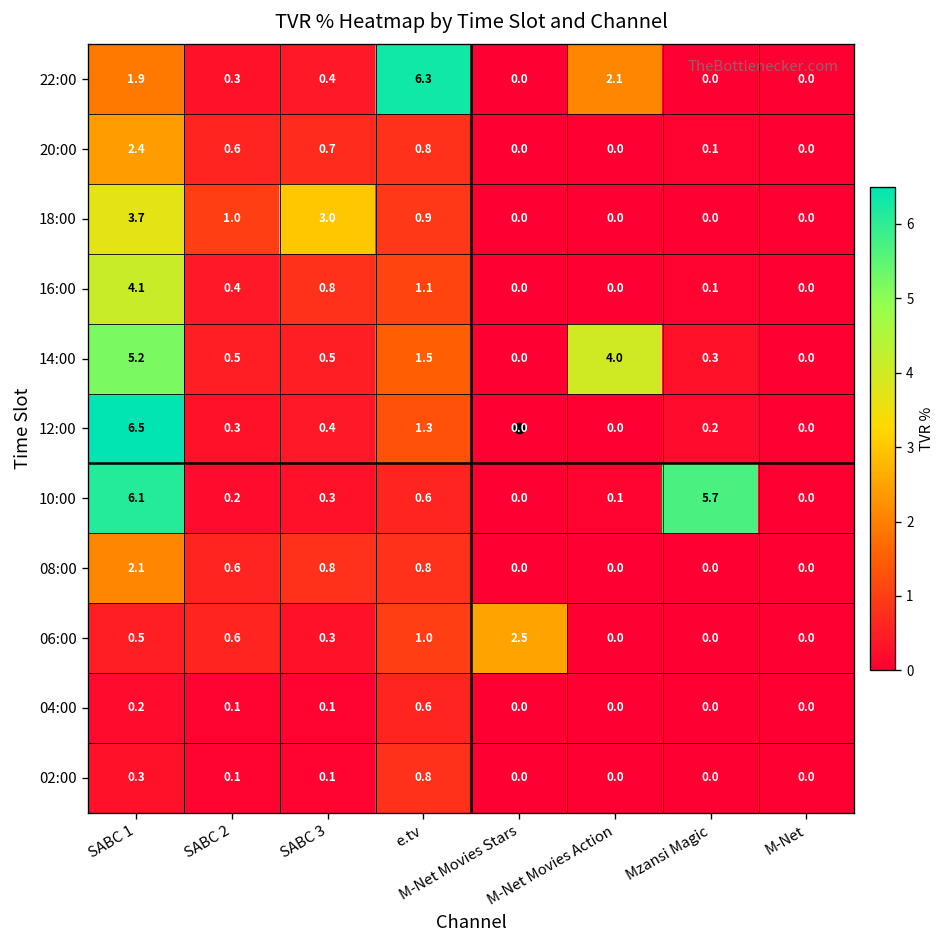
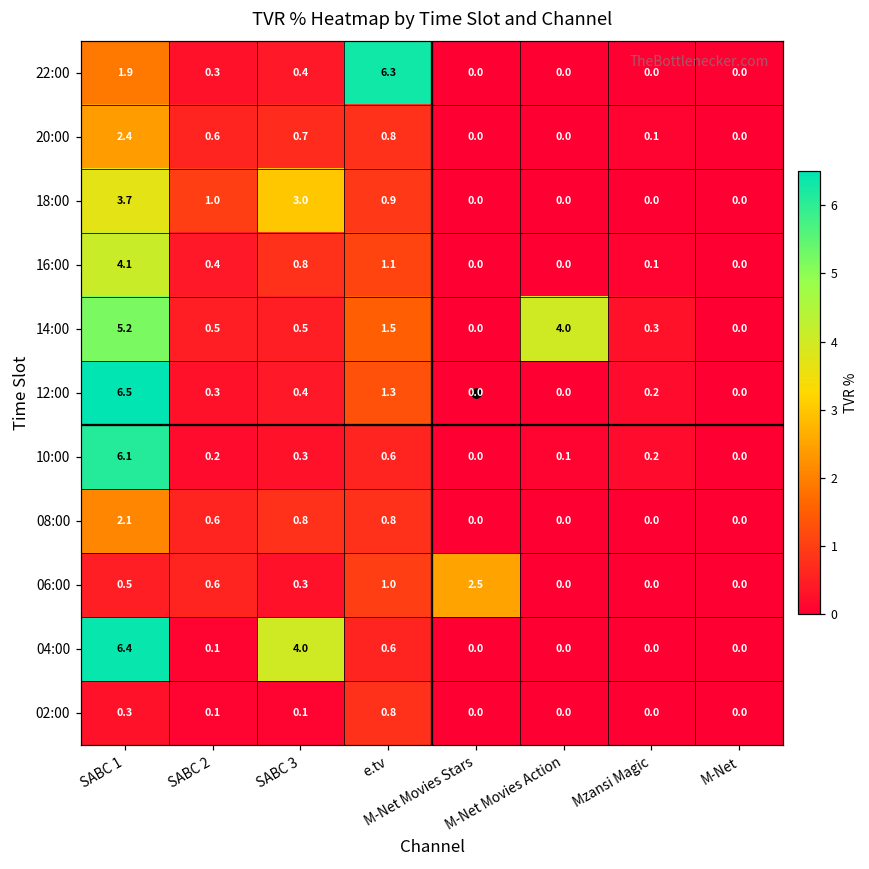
  {
    "22:00": {
      "SABC 1": 1.9,
      "SABC 2": 0.3,
      "SABC 3": 0.4,
      "e.tv": 6.3,
      "M-Net Movies Stars": 0.0,
-     "M-Net Movies Action": 2.1
+     "M-Net Movies Action": 0.0
    },
    "20:00": {
      "SABC 1": 2.4,
      "SABC 2": 0.6,
      "SABC 3": 0.7,
      "e.tv": 0.8,
      "M-Net Movies Stars": 0.0,
      "M-Net Movies Action": 0.0,
      "Mzansi Magic": 0.1,
      "M-Net": 0.0
    },
    "18:00": {
      "SABC 1": 3.7,
      "SABC 2": 1.0,
      "SABC 3": 3.0,
      "e.tv": 0.9,
      "M-Net Movies Stars": 0.0,
      "M-Net Movies Action": 0.0,
      "Mzansi Magic": 0.0,
      "M-Net": 0.0
    },
    "16:00": {
      "SABC 1": 4.1,
      "SABC 2": 0.4,
      "SABC 3": 0.8,
      "e.tv": 1.1,
      "M-Net Movies Stars": 0.0,
      "M-Net Movies Action": 0.0,
      "Mzansi Magic": 0.1,
      "M-Net": 0.0
    },
    "14:00": {
      "SABC 1": 5.2,
      "SABC 2": 0.5,
      "SABC 3": 0.5,
      "e.tv": 1.5,
      "M-Net Movies Stars": 0.0,
      "M-Net Movies Action": 4.0,
      "Mzansi Magic": 0.3,
      "M-Net": 0.0
    },
    "12:00": {
      "SABC 1": 6.5,
      "SABC 2": 0.3,
      "SABC 3": 0.4,
      "e.tv": 1.3,
      "M-Net Movies Action": 0.0,
      "Mzansi Magic": 0.2,
      "M-Net": 0.0
    },
    "10:00": {
      "SABC 1": 6.1,
      "SABC 2": 0.2,
      "SABC 3": 0.3,
      "e.tv": 0.6,
      "M-Net Movies Stars": 0.0,
      "M-Net Movies Action": 0.1,
-     "Mzansi Magic": 5.7,
+     "Mzansi Magic": 0.2,
      "M-Net": 0.0
    },
    "08:00": {
      "SABC 1": 2.1,
      "SABC 2": 0.6,
      "SABC 3": 0.8,
      "e.tv": 0.8,
      "M-Net Movies Stars": 0.0,
      "M-Net Movies Action": 0.0,
      "Mzansi Magic": 0.0,
      "M-Net": 0.0
    },
    "06:00": {
      "SABC 1": 0.5,
      "SABC 2": 0.6,
      "SABC 3": 0.3,
      "e.tv": 1.0,
      "M-Net Movies Stars": 2.5,
      "M-Net Movies Action": 0.0,
      "Mzansi Magic": 0.0,
      "M-Net": 0.0
    },
    "04:00": {
-     "SABC 1": 0.2,
+     "SABC 1": 6.4,
      "SABC 2": 0.1,
-     "SABC 3": 0.1,
+     "SABC 3": 4.0,
      "e.tv": 0.6,
      "M-Net Movies Stars": 0.0,
      "M-Net Movies Action": 0.0,
      "Mzansi Magic": 0.0,
      "M-Net": 0.0
    },
    "02:00": {
      "SABC 1": 0.3,
      "SABC 2": 0.1,
      "SABC 3": 0.1,
      "e.tv": 0.8,
      "M-Net Movies Stars": 0.0,
      "M-Net Movies Action": 0.0,
      "Mzansi Magic": 0.0,
      "M-Net": 0.0
    }
  }
